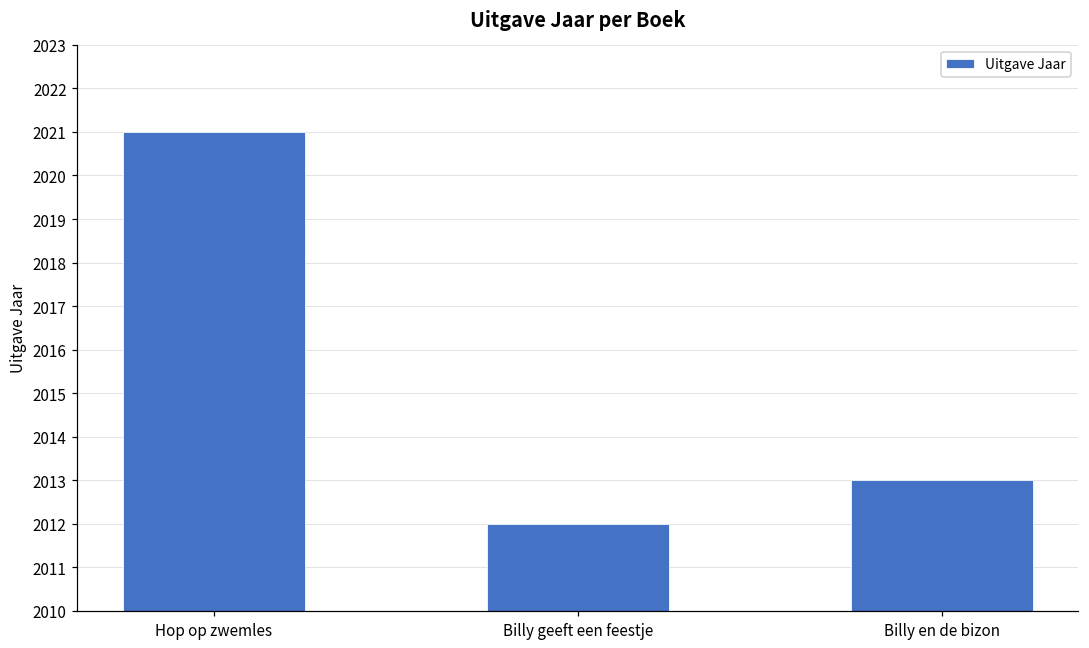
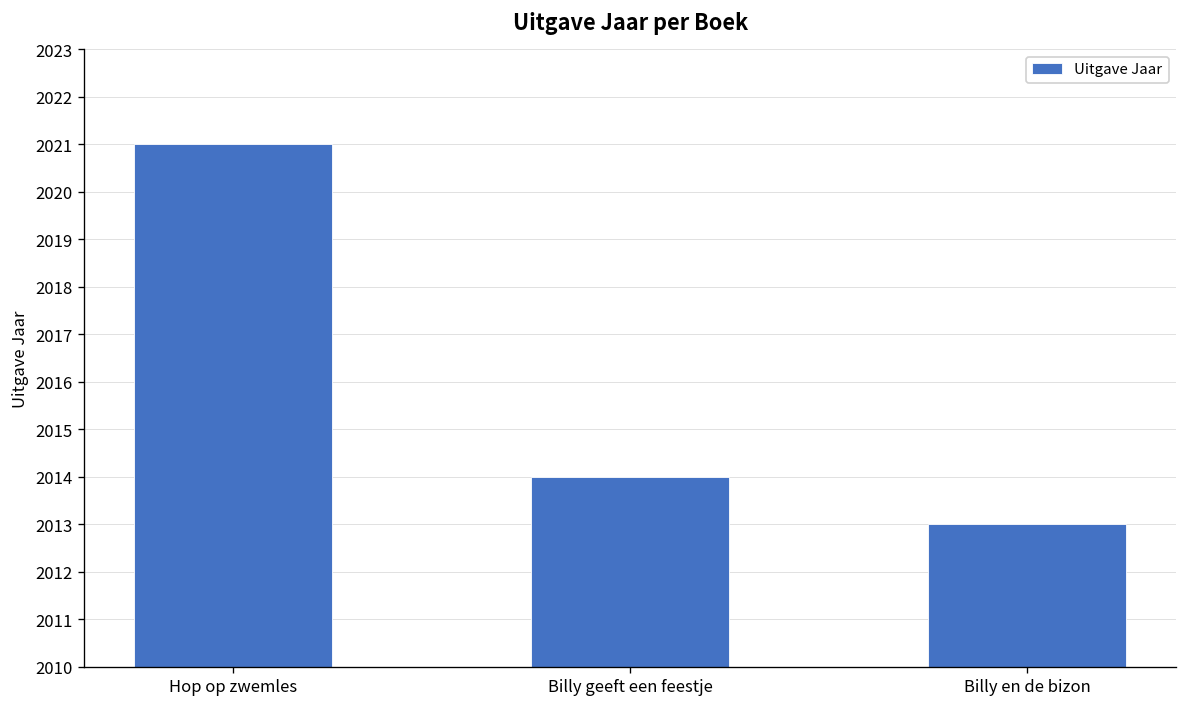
  {
    "Hop op zwemles": 2021,
-   "Billy geeft een feestje": 2012,
+   "Billy geeft een feestje": 2014,
    "Billy en de bizon": 2013
  }
